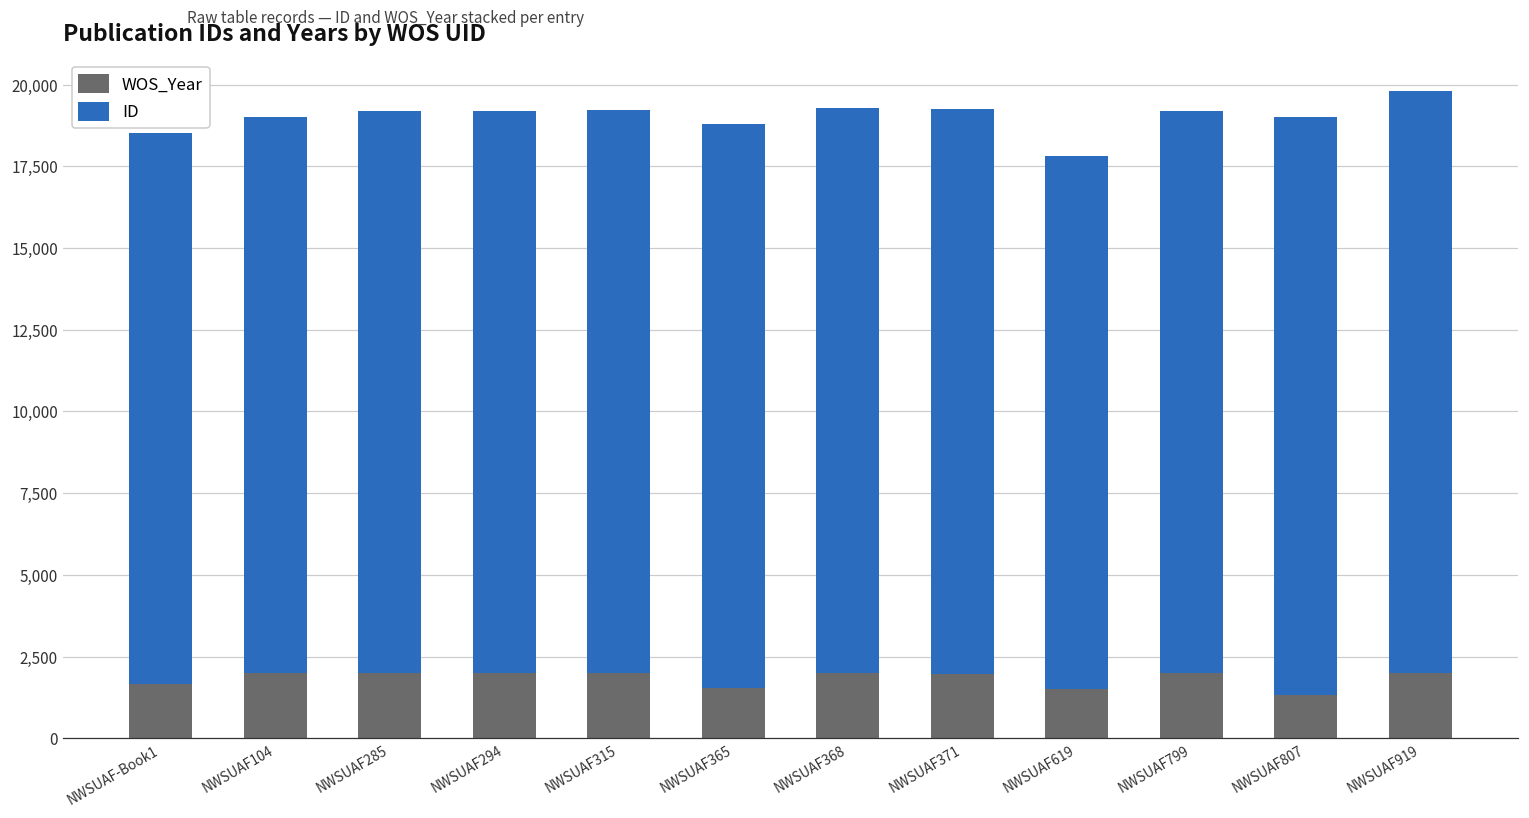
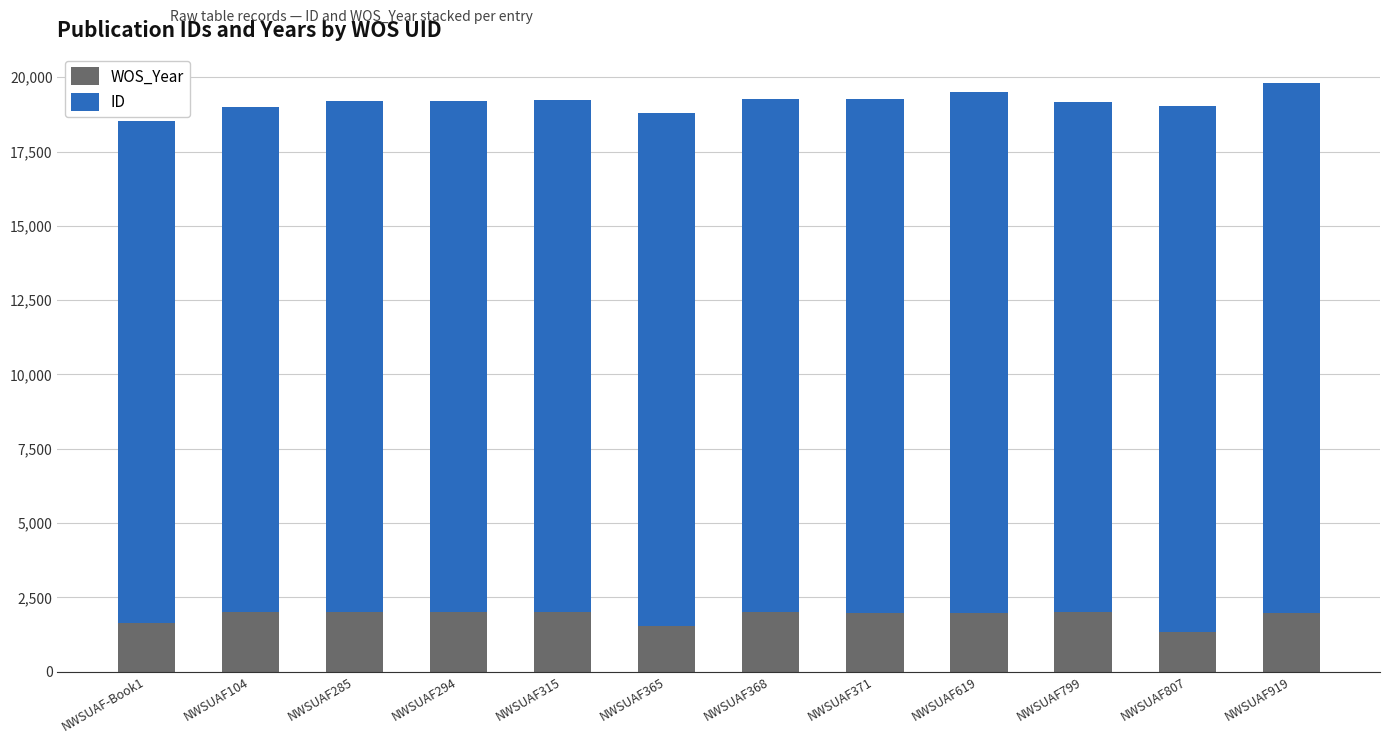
  {
    "WOS_Year": {
      "NWSUAF-Book1": "1,700",
      "NWSUAF104": "2,000",
      "NWSUAF285": "2,000",
      "NWSUAF294": "2,000",
      "NWSUAF315": "2,000",
      "NWSUAF365": "1,500",
      "NWSUAF368": "2,000",
      "NWSUAF371": "2,000",
-     "NWSUAF619": "1,500",
+     "NWSUAF619": "2,000",
      "NWSUAF799": "2,000",
      "NWSUAF807": "1,300",
      "NWSUAF919": "2,000"
    },
    "ID": {
      "NWSUAF-Book1": "16,900",
      "NWSUAF104": "17,000",
      "NWSUAF285": "17,200",
      "NWSUAF294": "17,200",
      "NWSUAF315": "17,200",
      "NWSUAF365": "17,300",
      "NWSUAF368": "17,300",
      "NWSUAF371": "17,300",
-     "NWSUAF619": "16,300",
+     "NWSUAF619": "17,500",
      "NWSUAF799": "17,200",
      "NWSUAF807": "17,700",
      "NWSUAF919": "17,800"
    }
  }
